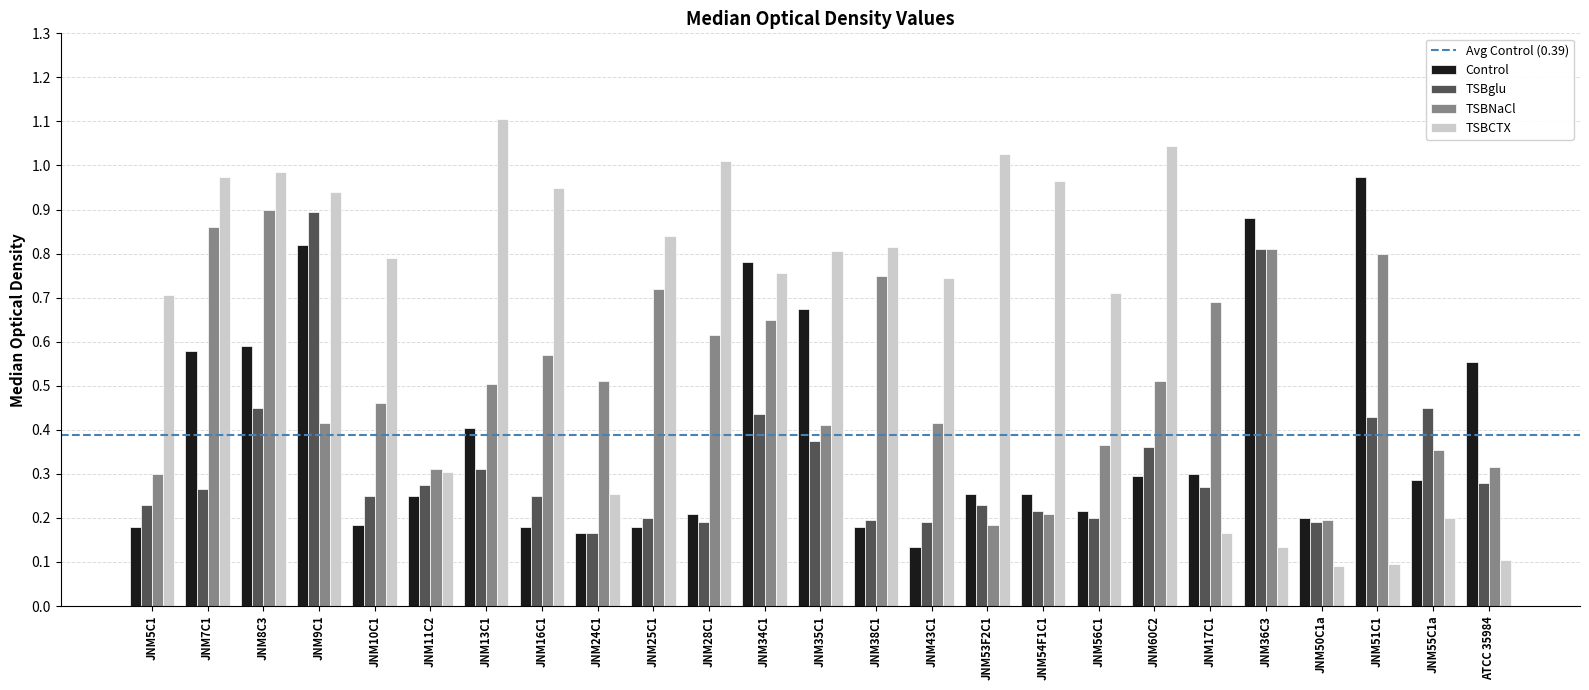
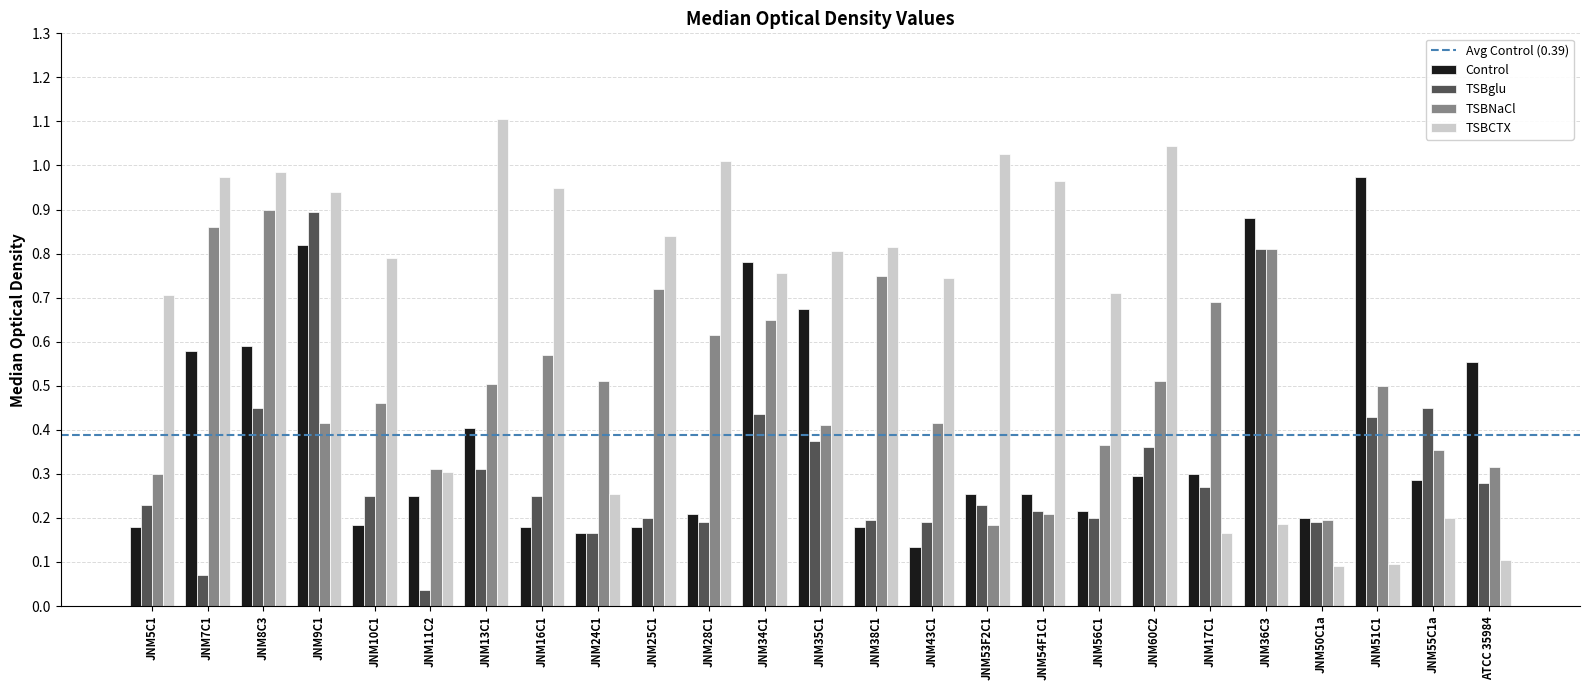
  {
    "Control": {
      "JNM5C1": 0.18,
      "JNM7C1": 0.58,
      "JNM8C3": 0.59,
      "JNM9C1": 0.82,
      "JNM10C1": 0.19,
      "JNM11C2": 0.25,
      "JNM13C1": 0.41,
      "JNM16C1": 0.18,
      "JNM24C1": 0.17,
      "JNM25C1": 0.18,
      "JNM28C1": 0.21,
      "JNM34C1": 0.78,
      "JNM35C1": 0.68,
      "JNM38C1": 0.18,
      "JNM43C1": 0.14,
      "JNM53F2C1": 0.26,
      "JNM54F1C1": 0.26,
      "JNM56C1": 0.22,
      "JNM60C2": 0.30,
      "JNM17C1": 0.30,
      "JNM36C3": 0.88,
      "JNM50C1a": 0.20,
      "JNM51C1": 0.98,
      "JNM55C1a": 0.29,
      "ATCC 35984": 0.56
    },
    "TSBglu": {
      "JNM5C1": 0.23,
-     "JNM7C1": 0.27,
+     "JNM7C1": 0.07,
      "JNM8C3": 0.45,
      "JNM9C1": 0.90,
      "JNM10C1": 0.25,
-     "JNM11C2": 0.28,
+     "JNM11C2": 0.04,
      "JNM13C1": 0.31,
      "JNM16C1": 0.25,
      "JNM24C1": 0.17,
      "JNM25C1": 0.20,
      "JNM28C1": 0.19,
      "JNM34C1": 0.44,
      "JNM35C1": 0.38,
      "JNM38C1": 0.20,
      "JNM43C1": 0.19,
      "JNM53F2C1": 0.23,
      "JNM54F1C1": 0.22,
      "JNM56C1": 0.20,
      "JNM60C2": 0.36,
      "JNM17C1": 0.27,
      "JNM36C3": 0.81,
      "JNM50C1a": 0.19,
      "JNM51C1": 0.43,
      "JNM55C1a": 0.45,
      "ATCC 35984": 0.28
    },
    "TSBNaCl": {
      "JNM5C1": 0.3,
      "JNM7C1": 0.86,
      "JNM8C3": 0.9,
      "JNM9C1": 0.42,
      "JNM10C1": 0.46,
      "JNM11C2": 0.31,
      "JNM13C1": 0.5,
      "JNM16C1": 0.57,
      "JNM24C1": 0.51,
      "JNM25C1": 0.72,
      "JNM28C1": 0.62,
      "JNM34C1": 0.65,
      "JNM35C1": 0.41,
      "JNM38C1": 0.75,
      "JNM43C1": 0.42,
      "JNM53F2C1": 0.19,
      "JNM54F1C1": 0.21,
      "JNM56C1": 0.37,
      "JNM60C2": 0.51,
      "JNM17C1": 0.69,
      "JNM36C3": 0.81,
      "JNM50C1a": 0.2,
-     "JNM51C1": 0.8,
+     "JNM51C1": 0.5,
      "JNM55C1a": 0.36,
      "ATCC 35984": 0.32
    },
    "TSBCTX": {
      "JNM5C1": 0.71,
      "JNM7C1": 0.98,
      "JNM8C3": 0.99,
      "JNM9C1": 0.94,
      "JNM10C1": 0.79,
      "JNM11C2": 0.31,
      "JNM13C1": 1.11,
      "JNM16C1": 0.95,
      "JNM24C1": 0.26,
      "JNM25C1": 0.84,
      "JNM28C1": 1.01,
      "JNM34C1": 0.76,
      "JNM35C1": 0.81,
      "JNM38C1": 0.82,
      "JNM43C1": 0.75,
      "JNM53F2C1": 1.03,
      "JNM54F1C1": 0.97,
      "JNM56C1": 0.71,
      "JNM60C2": 1.05,
      "JNM17C1": 0.17,
-     "JNM36C3": 0.14,
+     "JNM36C3": 0.19,
      "JNM50C1a": 0.09,
      "JNM51C1": 0.10,
      "JNM55C1a": 0.20,
      "ATCC 35984": 0.11
    }
  }
